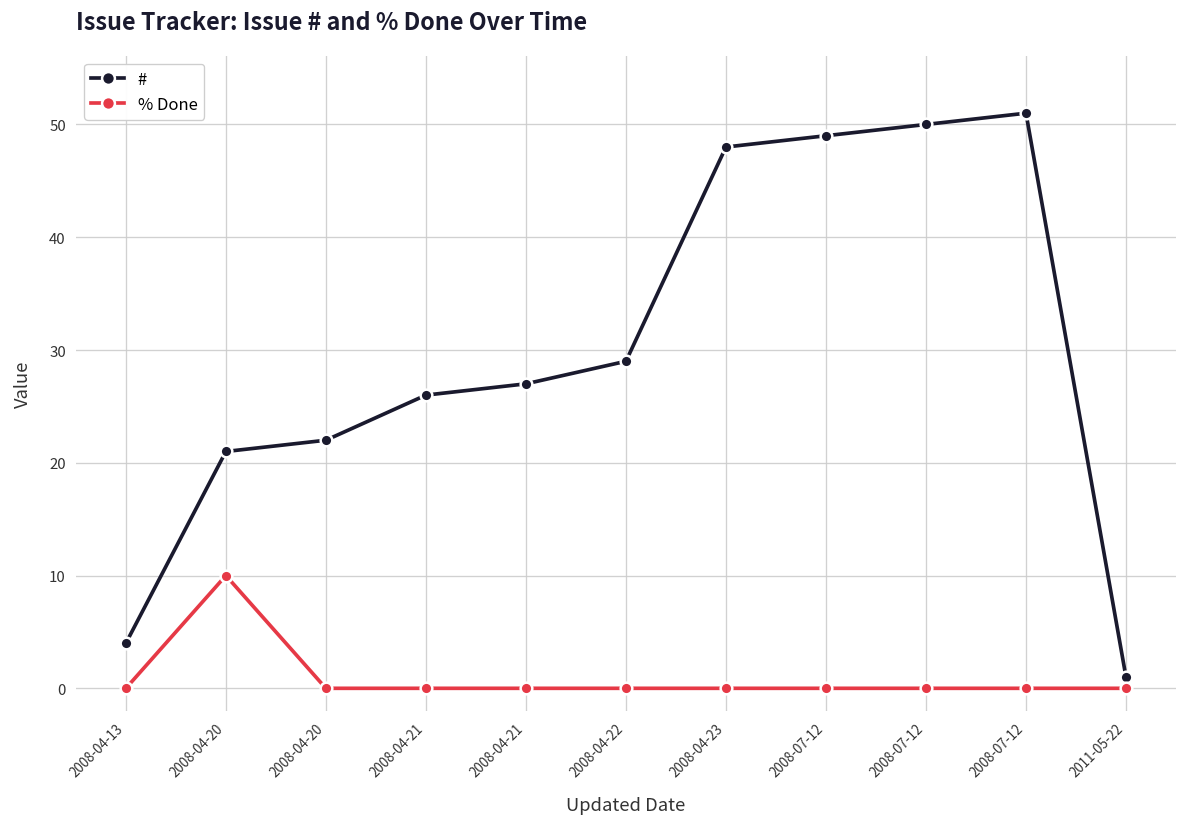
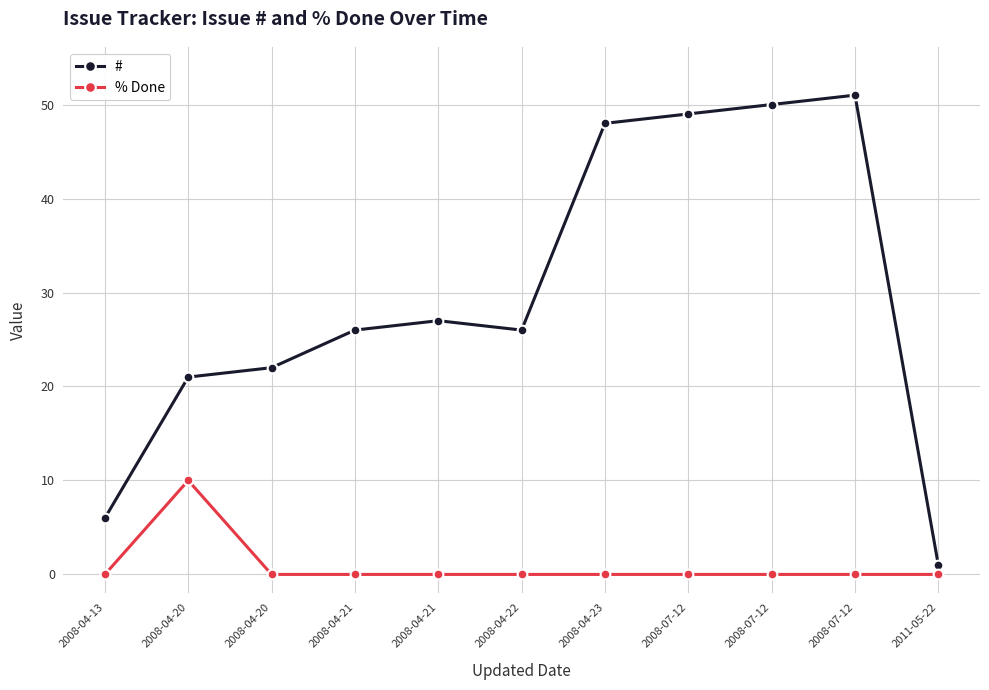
  {
    "#": {
-     "2008-04-13": 4,
-     "2008-04-22": 29,
+     "2008-04-13": 6,
+     "2008-04-22": 26,
      "2008-04-23": 48,
      "2011-05-22": 1
    },
    "% Done": {
      "2008-04-13": 0,
      "2008-04-22": 0,
      "2008-04-23": 0,
      "2011-05-22": 0
    }
  }
